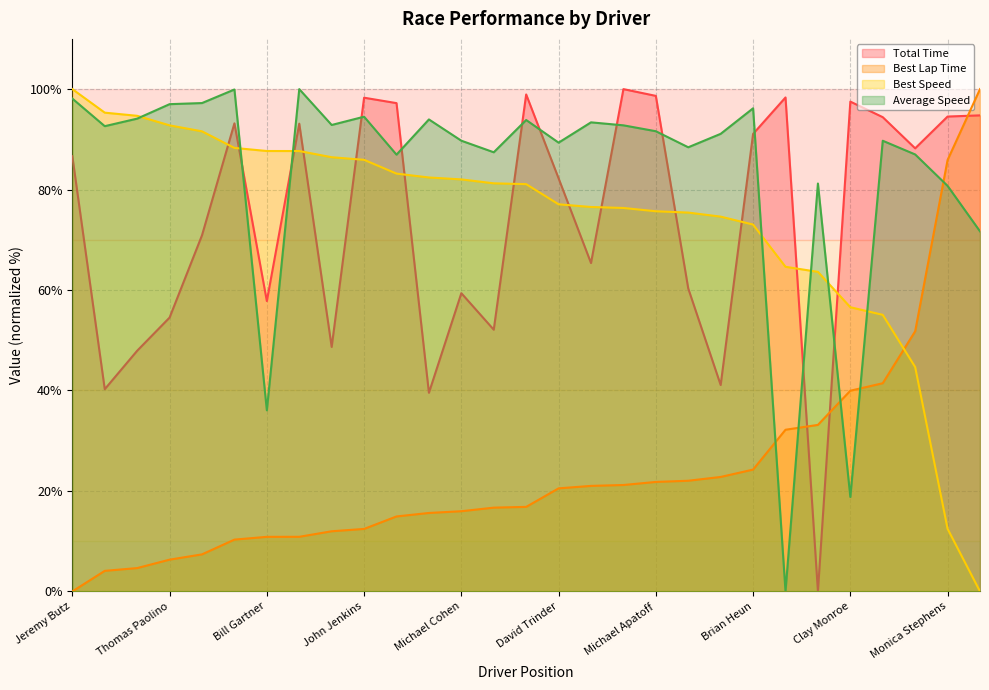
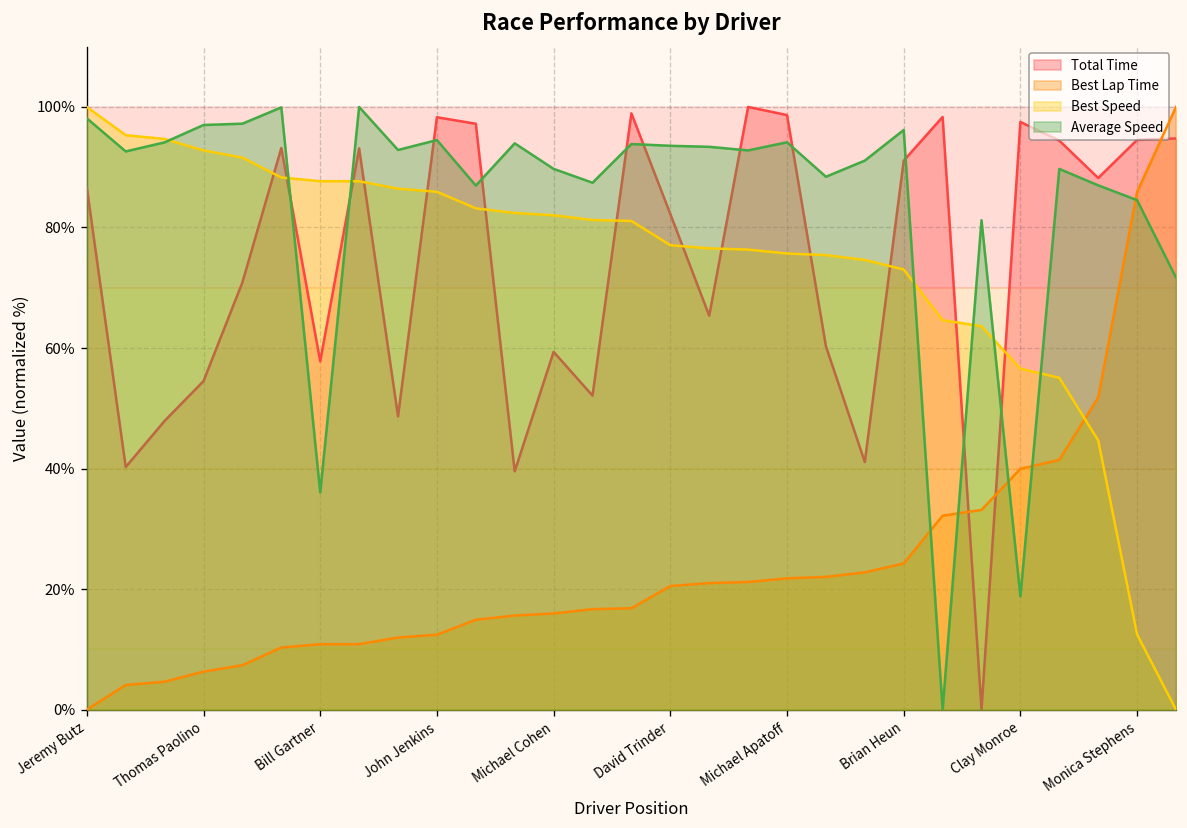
  {
    "Average Speed": {
      "Jeremy Butz": "98%",
      "Thomas Paolino": "97%",
      "Bill Gartner": "36%",
      "John Jenkins": "95%",
      "Michael Cohen": "90%",
-     "David Trinder": "89%",
-     "Michael Apatoff": "92%",
+     "David Trinder": "94%",
+     "Michael Apatoff": "94%",
      "Brian Heun": "96%",
      "Clay Monroe": "19%",
-     "Monica Stephens": "81%"
+     "Monica Stephens": "85%"
    }
  }
